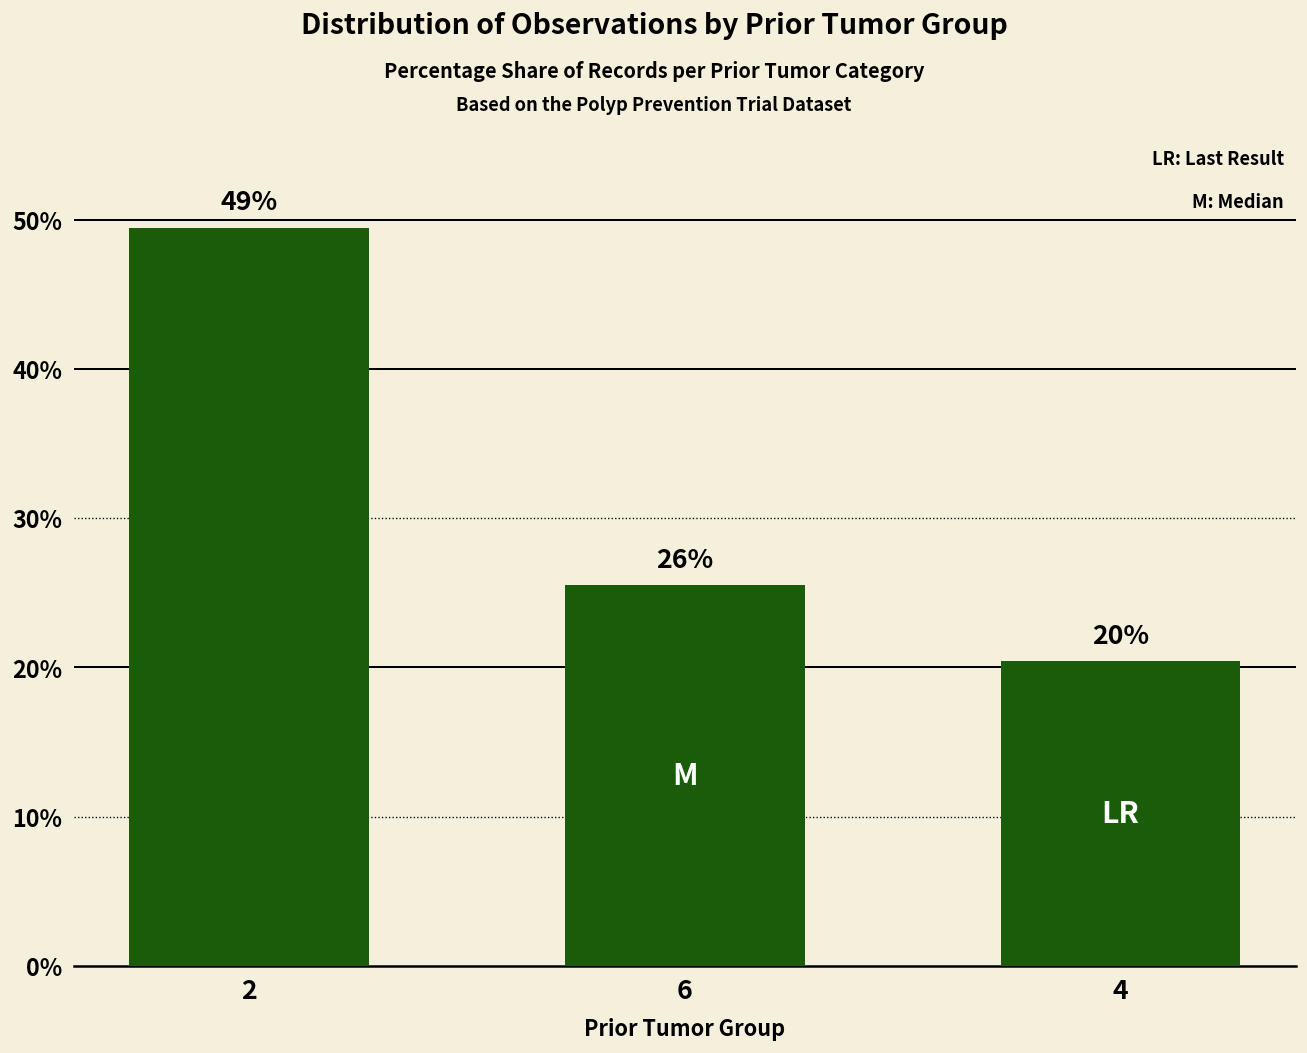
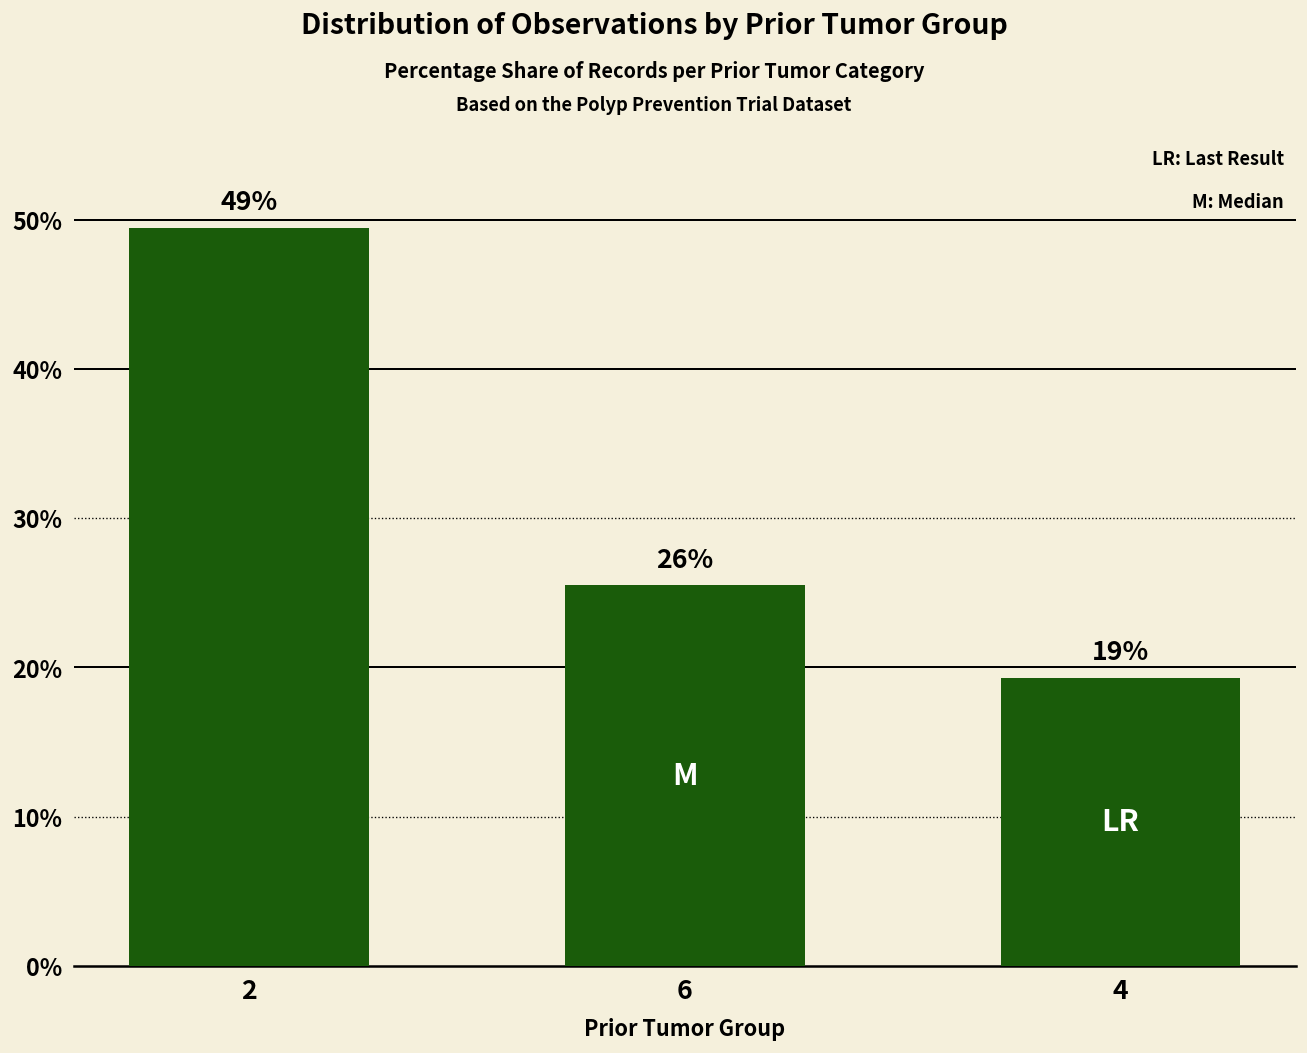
  {
    "2": "49%",
    "6": "26%",
-   "4": "20%"
+   "4": "19%"
  }
